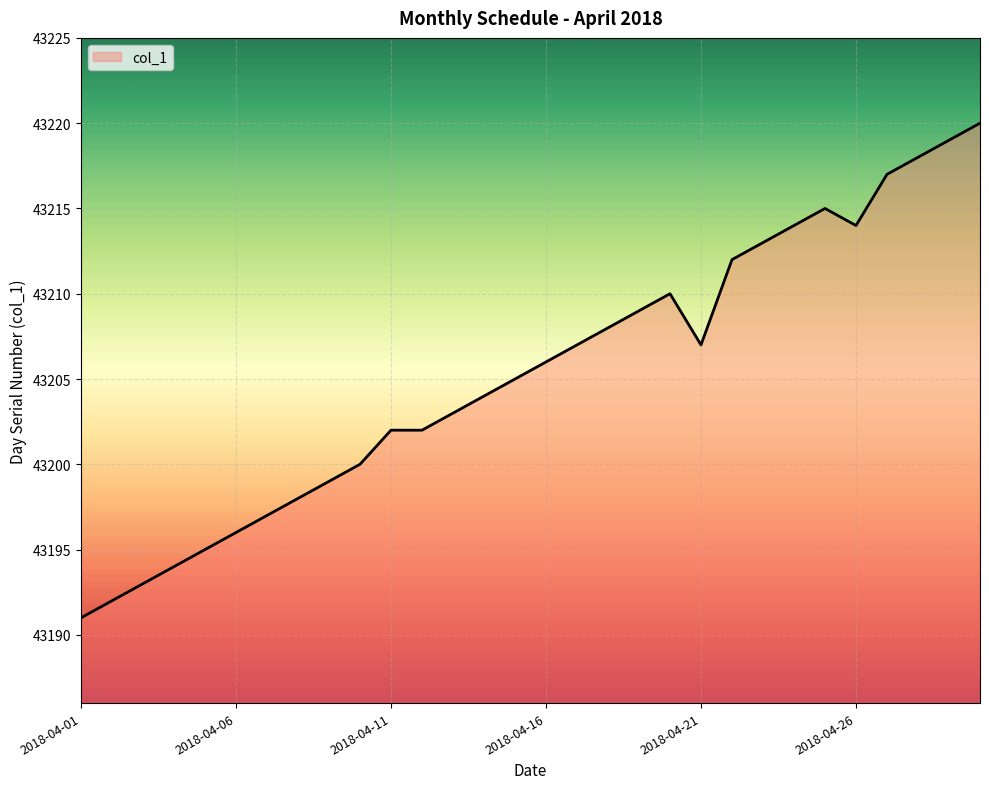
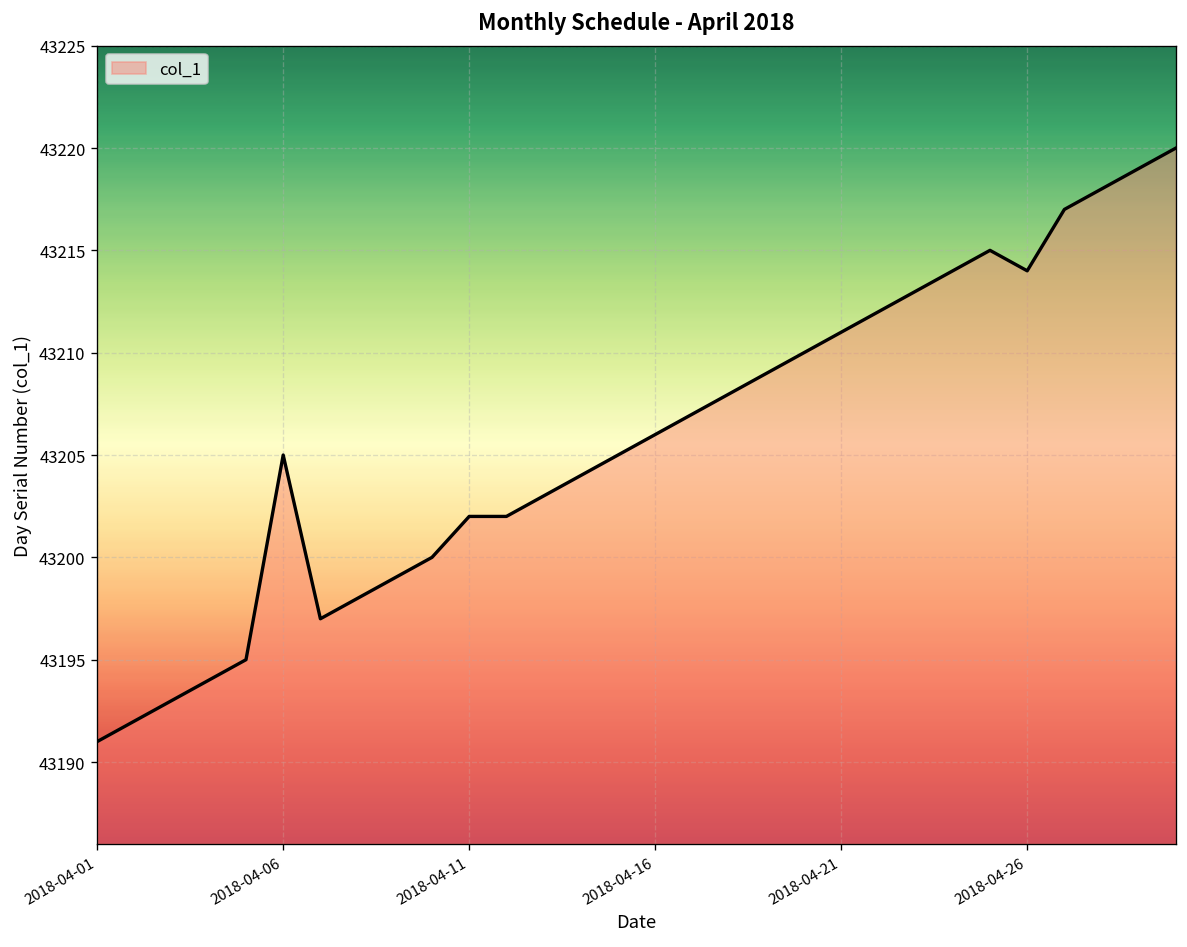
  {
    "2018-04-01": 43191,
-   "2018-04-06": 43196,
+   "2018-04-06": 43205,
    "2018-04-11": 43202,
    "2018-04-16": 43206,
-   "2018-04-21": 43207,
+   "2018-04-21": 43211,
    "2018-04-26": 43214
  }
